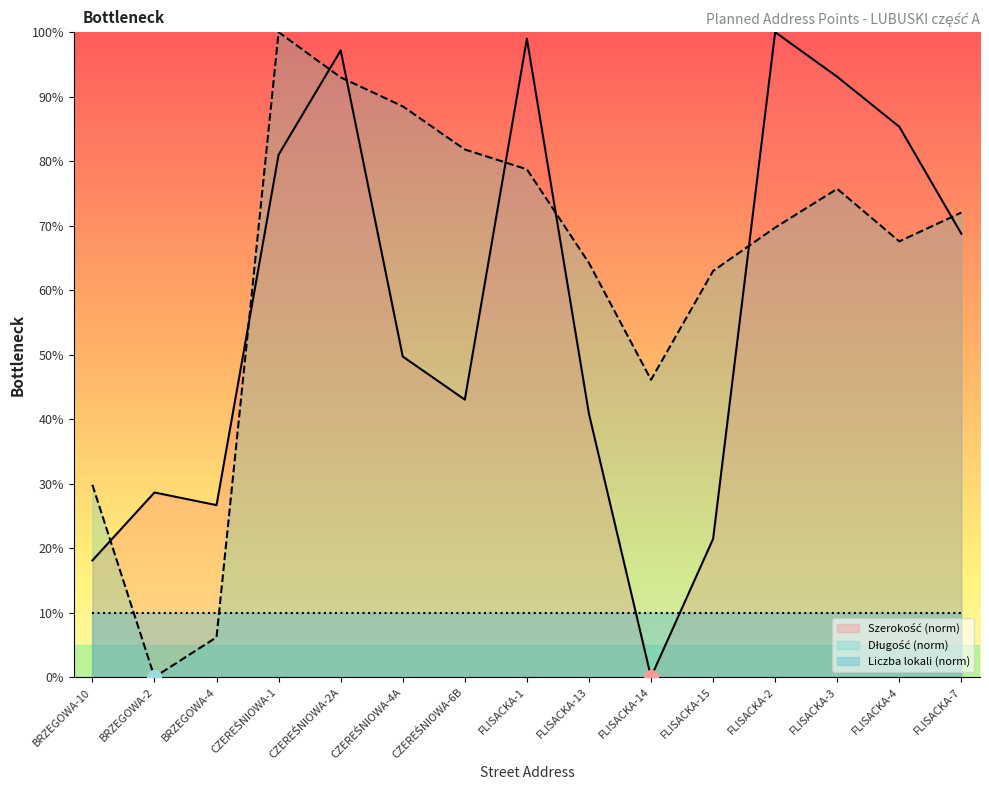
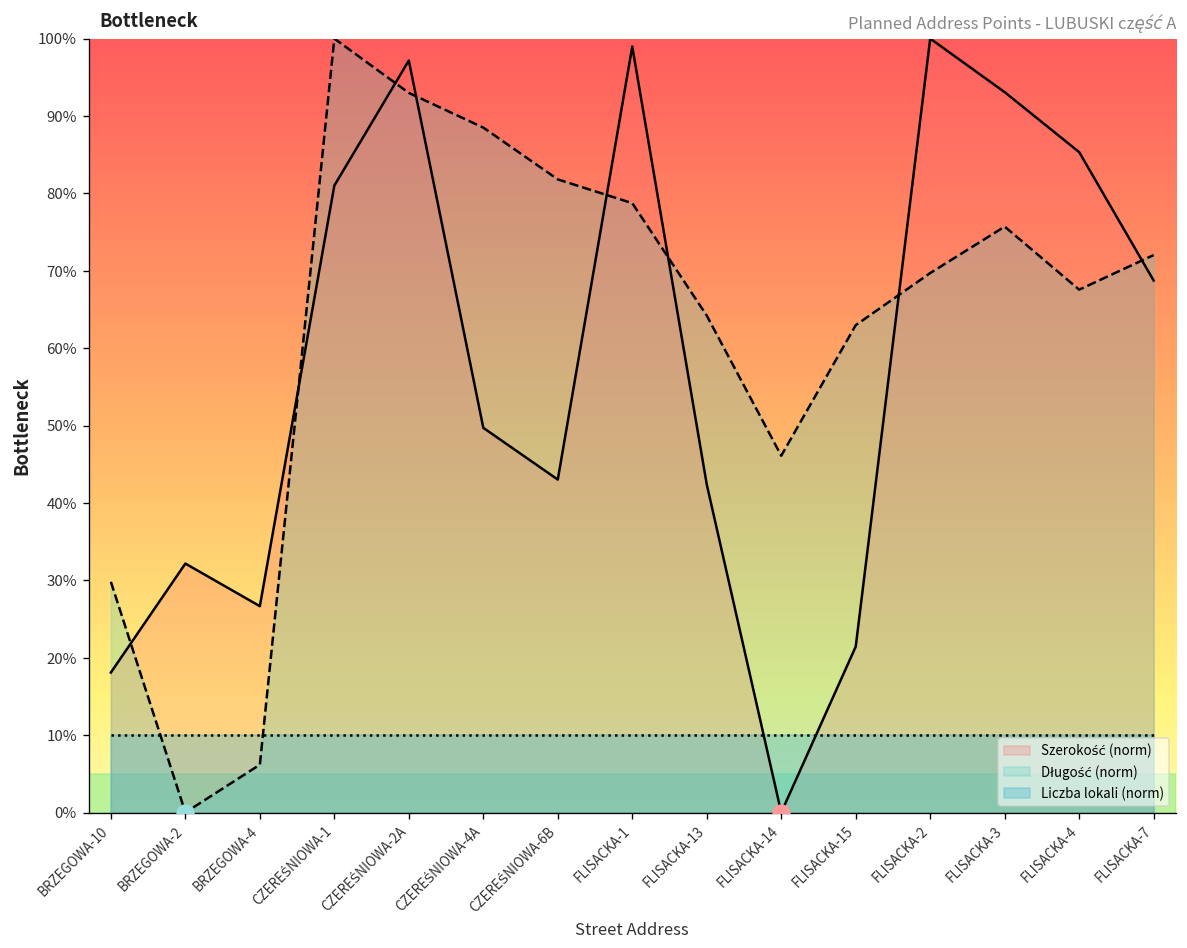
  {
    "Szerokość (norm)": {
      "BRZEGOWA-10": "18%",
-     "BRZEGOWA-2": "29%",
+     "BRZEGOWA-2": "32%",
      "BRZEGOWA-4": "27%",
      "CZEREŚNIOWA-1": "81%",
      "CZEREŚNIOWA-2A": "97%",
      "CZEREŚNIOWA-4A": "50%",
      "CZEREŚNIOWA-6B": "43%",
      "FLISACKA-1": "99%",
-     "FLISACKA-13": "41%",
+     "FLISACKA-13": "42%",
      "FLISACKA-15": "21%",
      "FLISACKA-2": "100%",
      "FLISACKA-3": "93%",
      "FLISACKA-4": "85%",
      "FLISACKA-7": "69%"
    }
  }
